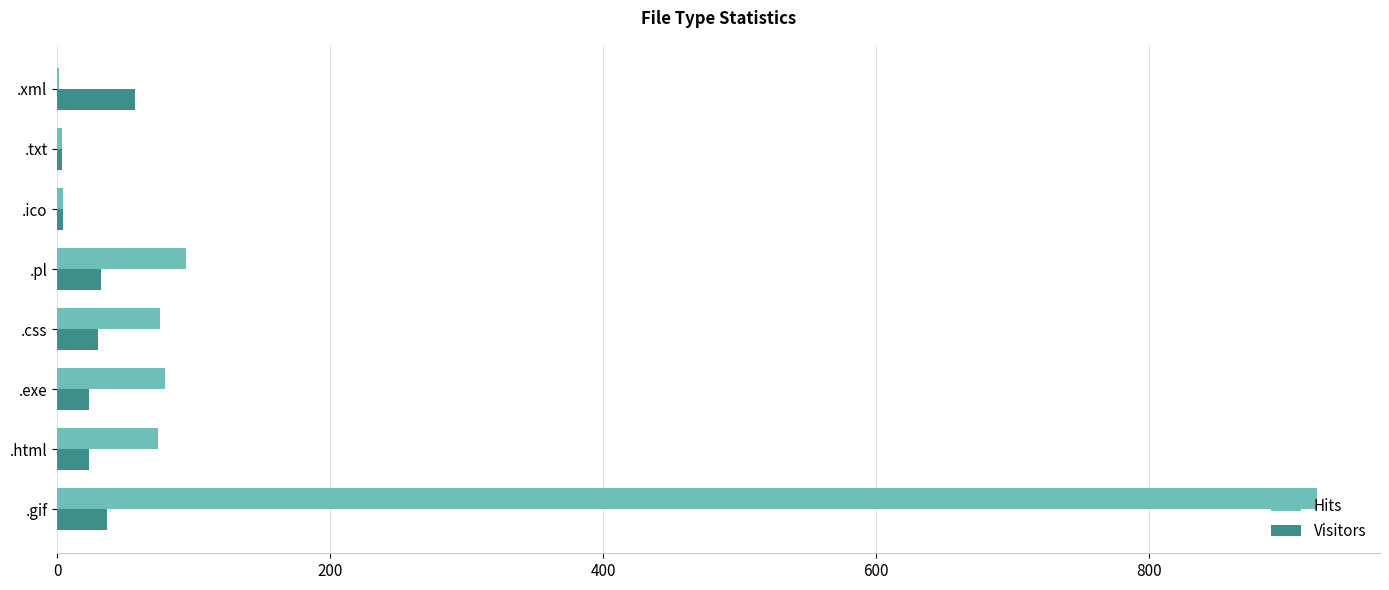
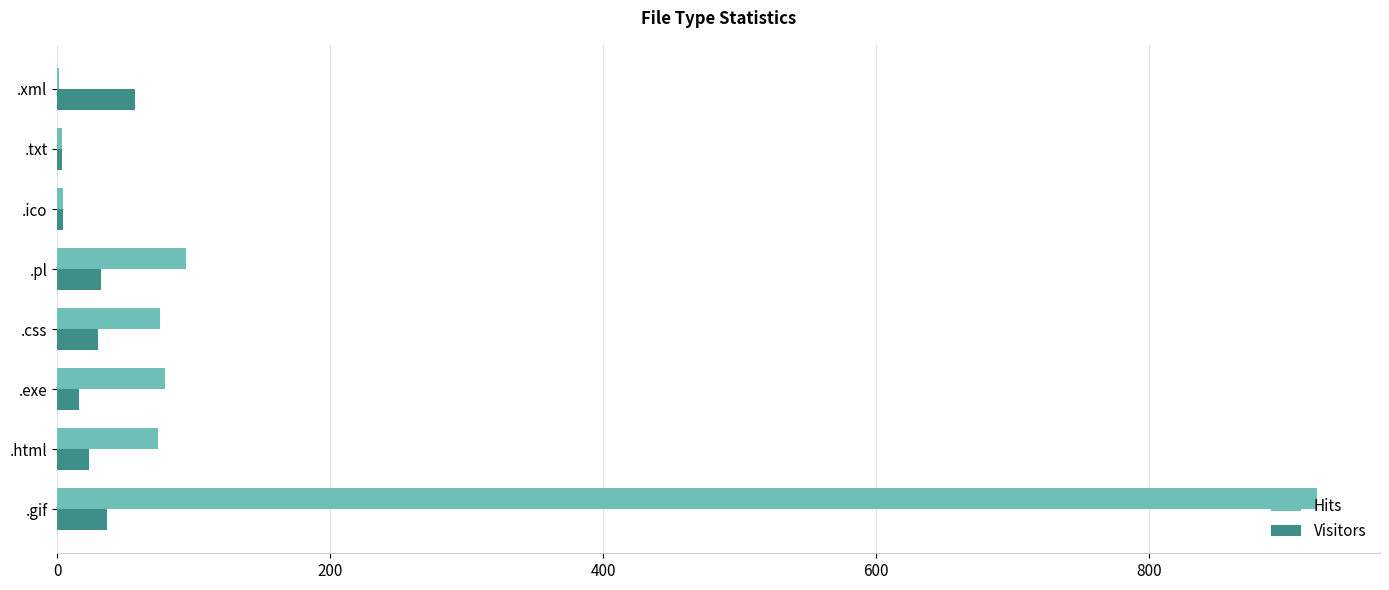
  {
    "Hits": {
      ".txt": 3,
      ".ico": 4,
      ".pl": 94,
      ".css": 75,
      ".exe": 79,
      ".html": 74,
      ".gif": 923
    },
    "Visitors": {
      ".xml": 57,
      ".txt": 3,
      ".ico": 4,
      ".pl": 32,
      ".css": 30,
-     ".exe": 23,
+     ".exe": 16,
      ".html": 23,
      ".gif": 36
    }
  }
